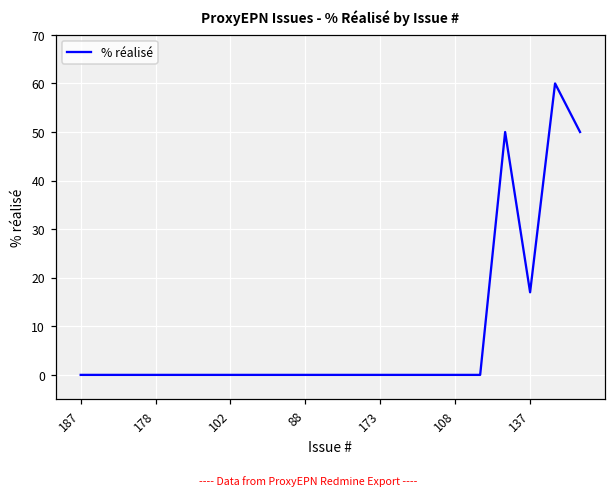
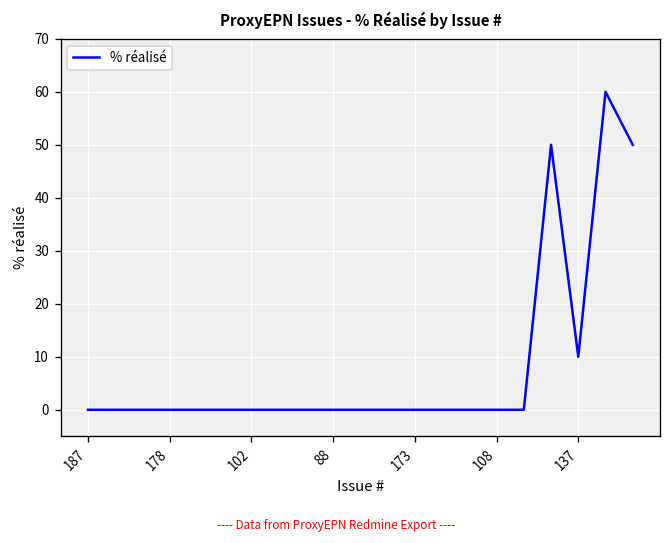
  {
    "187": 0,
    "178": 0,
    "102": 0,
    "88": 0,
    "173": 0,
    "108": 0,
-   "137": 17
+   "137": 10
  }
